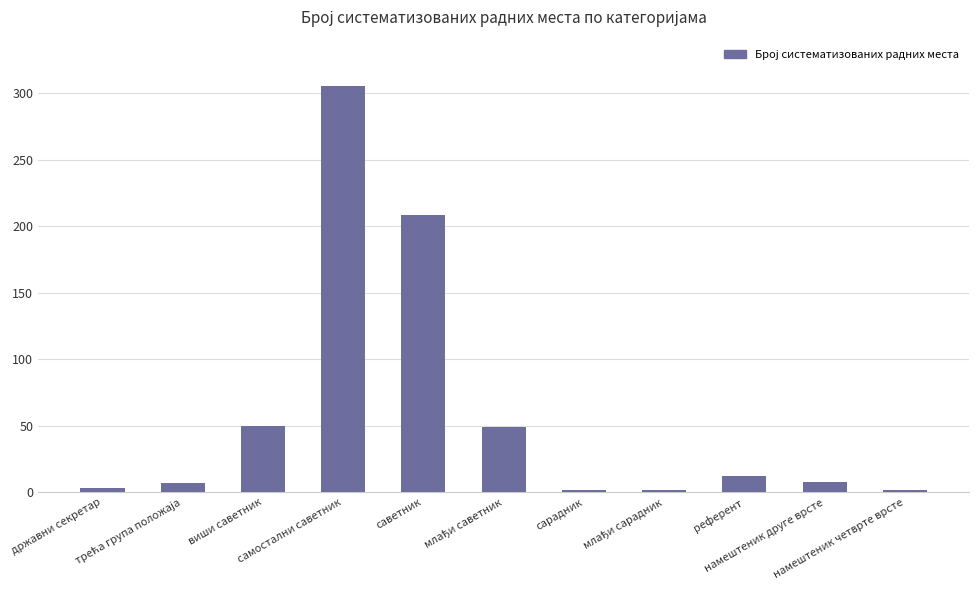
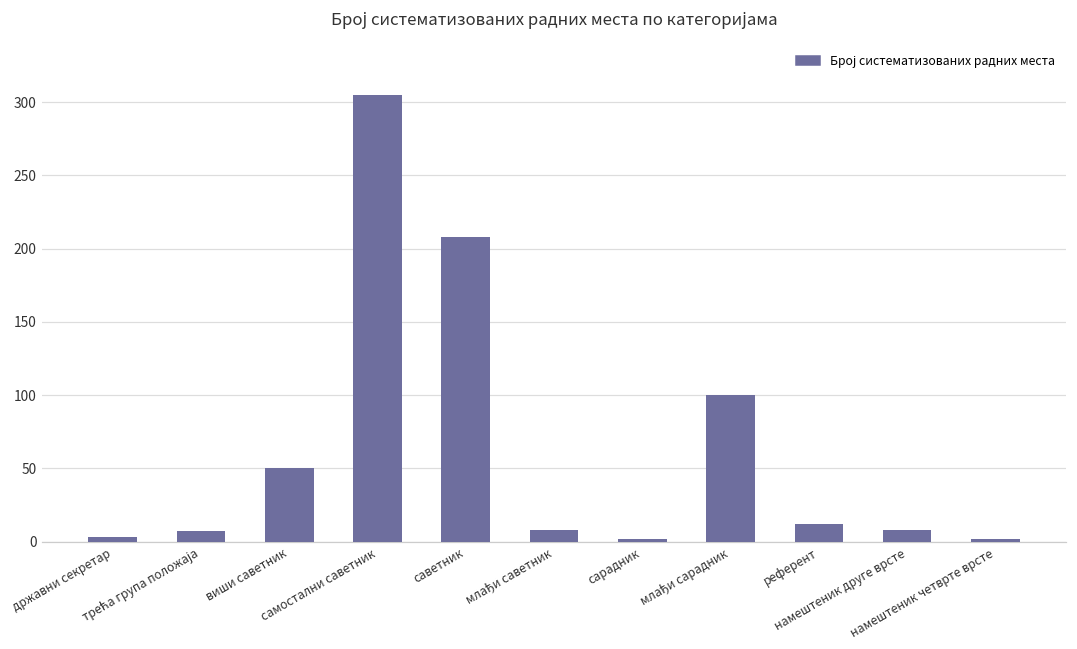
  {
    "државни секретар": 3,
    "трећа група положаја": 7,
    "виши саветник": 50,
    "самостални саветник": 305,
    "саветник": 208,
-   "млађи саветник": 49,
+   "млађи саветник": 8,
    "сарадник": 2,
-   "млађи сарадник": 2,
+   "млађи сарадник": 100,
    "референт": 12,
    "намештеник друге врсте": 8,
    "намештеник четврте врсте": 2
  }
